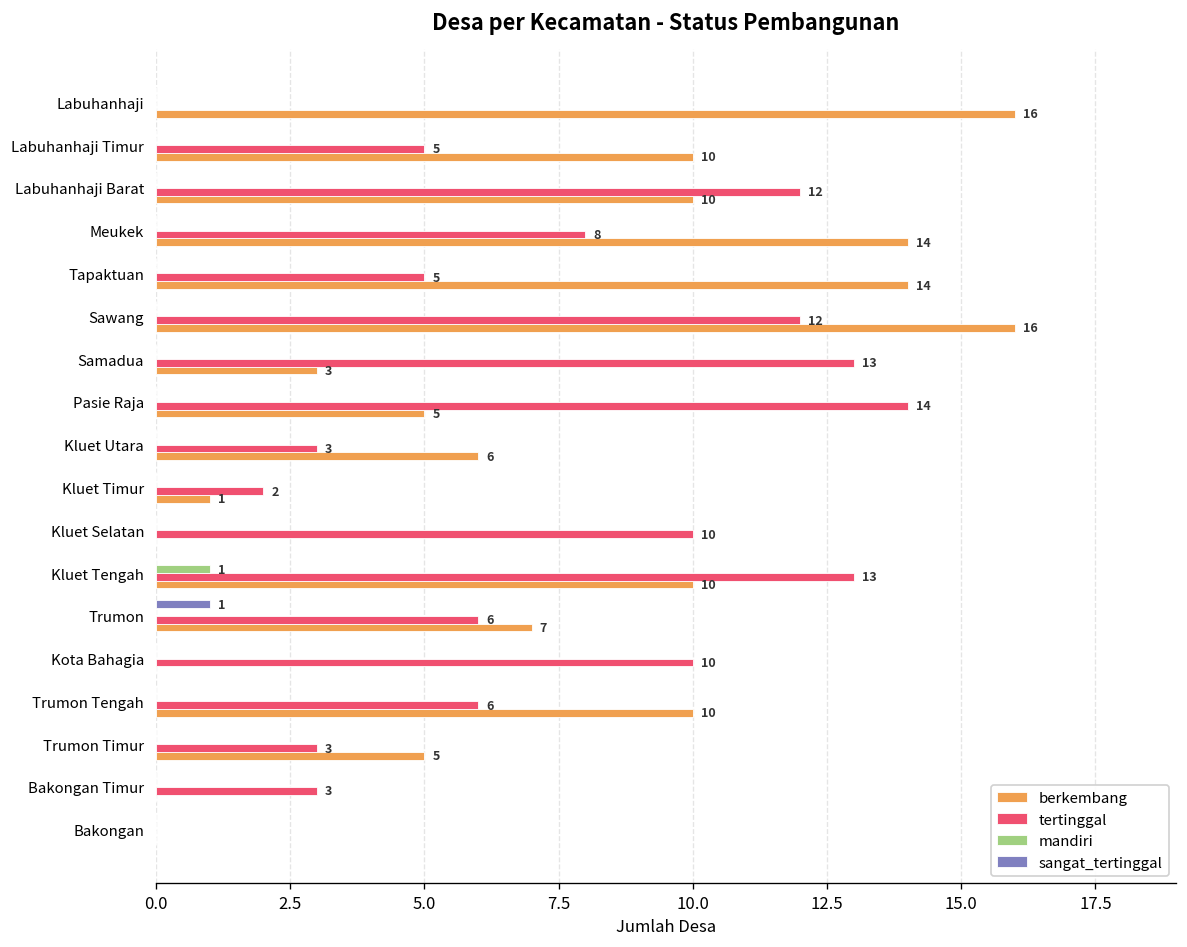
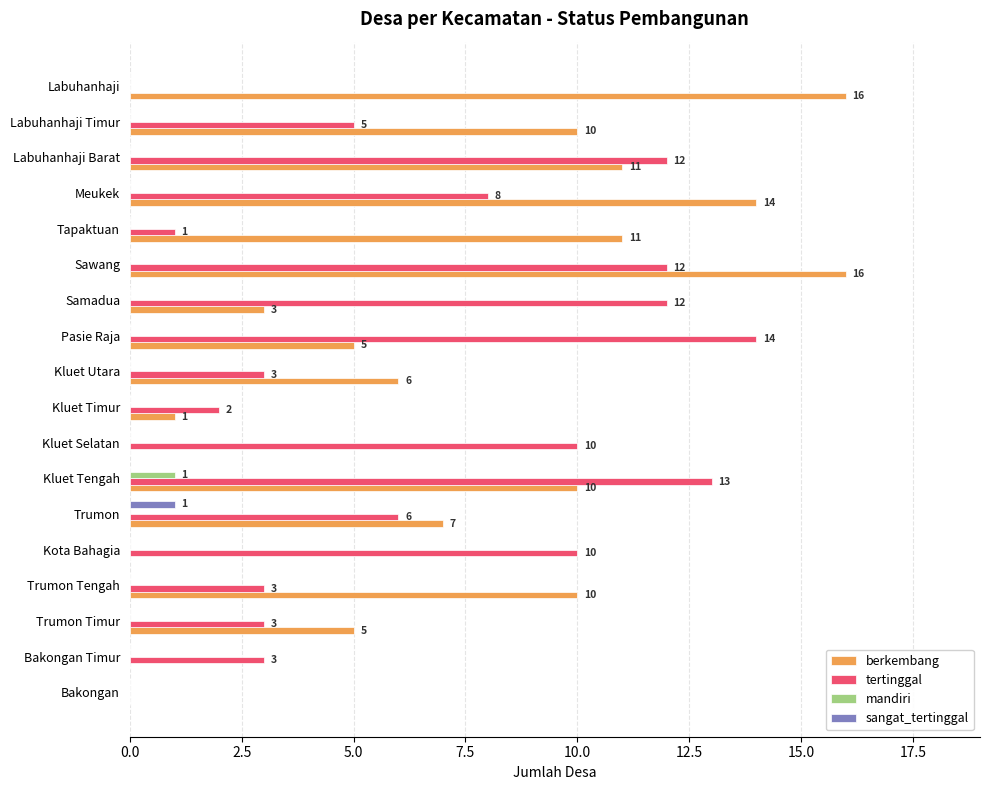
  {
    "berkembang": {
      "Labuhanhaji": 16,
      "Labuhanhaji Timur": 10,
-     "Labuhanhaji Barat": 10,
+     "Labuhanhaji Barat": 11,
      "Meukek": 14,
-     "Tapaktuan": 14,
+     "Tapaktuan": 11,
      "Sawang": 16,
      "Samadua": 3,
      "Pasie Raja": 5,
      "Kluet Utara": 6,
      "Kluet Timur": 1,
      "Kluet Tengah": 10,
      "Trumon": 7,
      "Trumon Tengah": 10,
      "Trumon Timur": 5
    },
    "tertinggal": {
      "Labuhanhaji Timur": 5,
      "Labuhanhaji Barat": 12,
      "Meukek": 8,
-     "Tapaktuan": 5,
+     "Tapaktuan": 1,
      "Sawang": 12,
-     "Samadua": 13,
+     "Samadua": 12,
      "Pasie Raja": 14,
      "Kluet Utara": 3,
      "Kluet Timur": 2,
      "Kluet Selatan": 10,
      "Kluet Tengah": 13,
      "Trumon": 6,
      "Kota Bahagia": 10,
-     "Trumon Tengah": 6,
+     "Trumon Tengah": 3,
      "Trumon Timur": 3,
      "Bakongan Timur": 3
    },
    "mandiri": {
      "Kluet Tengah": 1
    },
    "sangat_tertinggal": {
      "Trumon": 1
    }
  }
